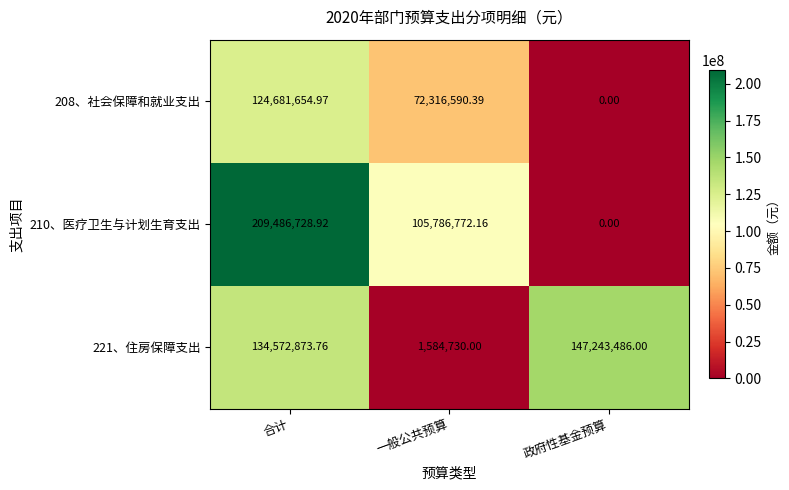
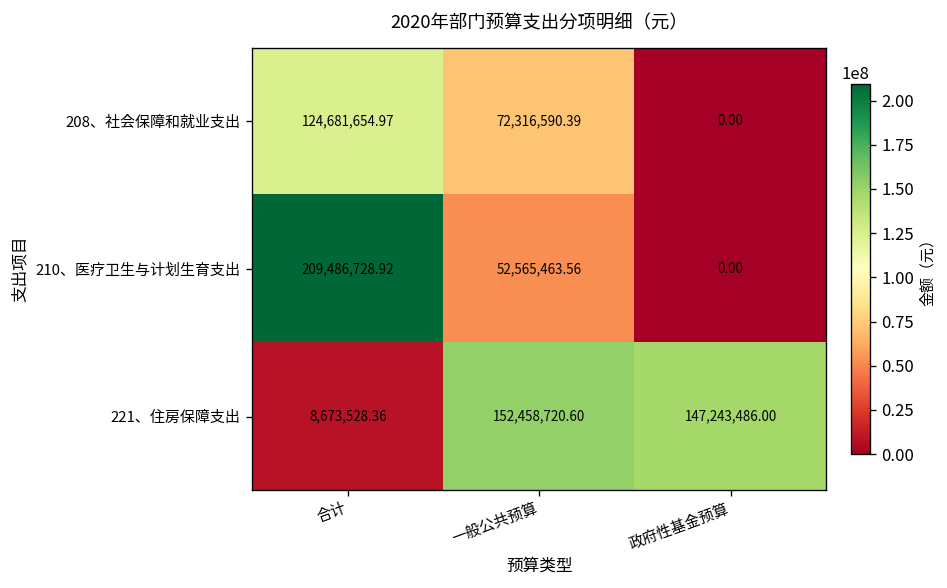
  {
    "208、社会保障和就业支出": {
      "合计": "124,681,654.97",
      "一般公共预算": "72,316,590.39",
      "政府性基金预算": "0.00"
    },
    "210、医疗卫生与计划生育支出": {
      "合计": "209,486,728.92",
-     "一般公共预算": "105,786,772.16",
+     "一般公共预算": "52,565,463.56",
      "政府性基金预算": "0.00"
    },
    "221、住房保障支出": {
-     "合计": "134,572,873.76",
-     "一般公共预算": "1,584,730.00",
+     "合计": "8,673,528.36",
+     "一般公共预算": "152,458,720.60",
      "政府性基金预算": "147,243,486.00"
    }
  }
